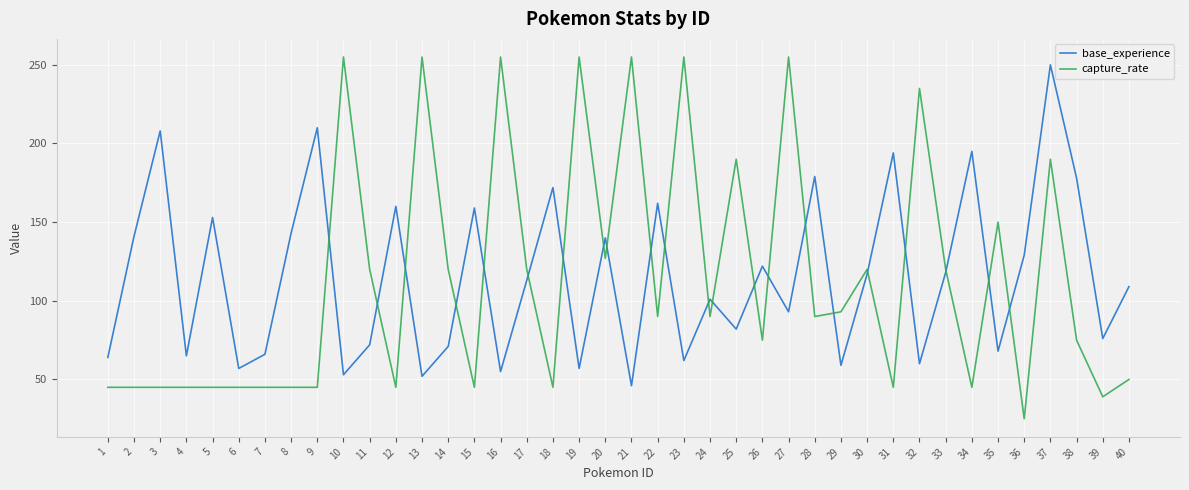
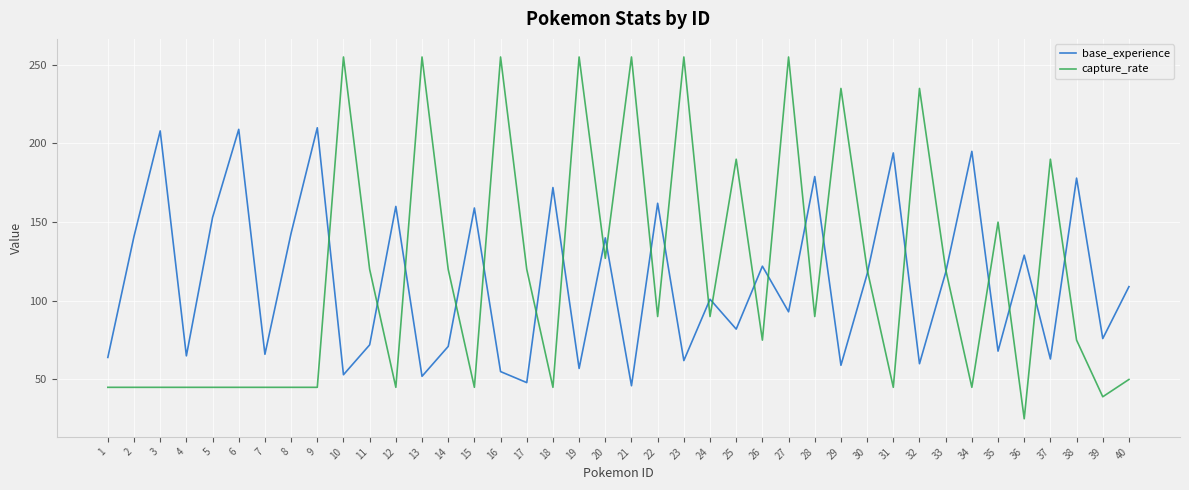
  {
    "base_experience": {
      "1": 64,
      "2": 141,
      "3": 208,
      "4": 65,
      "5": 153,
-     "6": 57,
+     "6": 209,
      "7": 66,
      "8": 143,
      "9": 210,
      "10": 53,
      "11": 72,
      "12": 160,
      "13": 52,
      "14": 71,
      "15": 159,
      "16": 55,
-     "17": 113,
+     "17": 48,
      "18": 172,
      "19": 57,
      "20": 140,
      "21": 46,
      "22": 162,
      "23": 62,
      "24": 101,
      "25": 82,
      "26": 122,
      "27": 93,
      "28": 179,
      "29": 59,
      "30": 117,
      "31": 194,
      "32": 60,
      "33": 118,
      "34": 195,
      "35": 68,
      "36": 129,
-     "37": 250,
+     "37": 63,
      "38": 178,
      "39": 76,
      "40": 109
    },
    "capture_rate": {
      "1": 45,
      "2": 45,
      "3": 45,
      "4": 45,
      "5": 45,
      "6": 45,
      "7": 45,
      "8": 45,
      "9": 45,
      "10": 255,
      "11": 120,
      "12": 45,
      "13": 255,
      "14": 120,
      "15": 45,
      "16": 255,
      "17": 120,
      "18": 45,
      "19": 255,
      "20": 127,
      "21": 255,
      "22": 90,
      "23": 255,
      "24": 90,
      "25": 190,
      "26": 75,
      "27": 255,
      "28": 90,
-     "29": 93,
+     "29": 235,
      "30": 120,
      "31": 45,
      "32": 235,
      "33": 120,
      "34": 45,
      "35": 150,
      "36": 25,
      "37": 190,
      "38": 75,
      "39": 39,
      "40": 50
    }
  }
